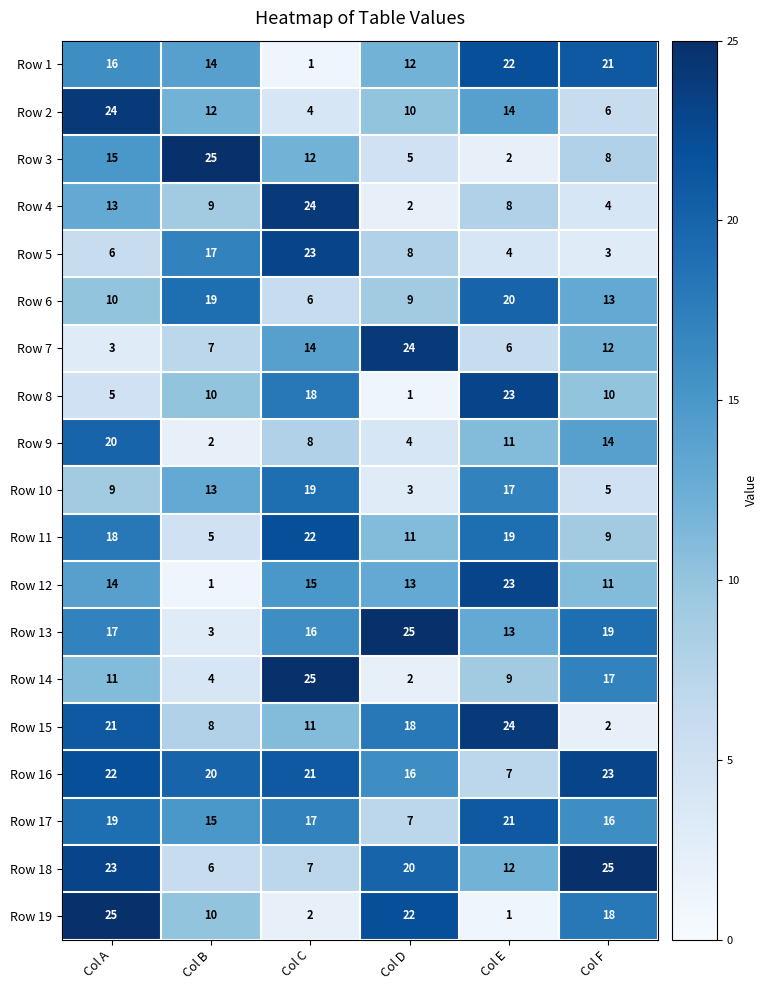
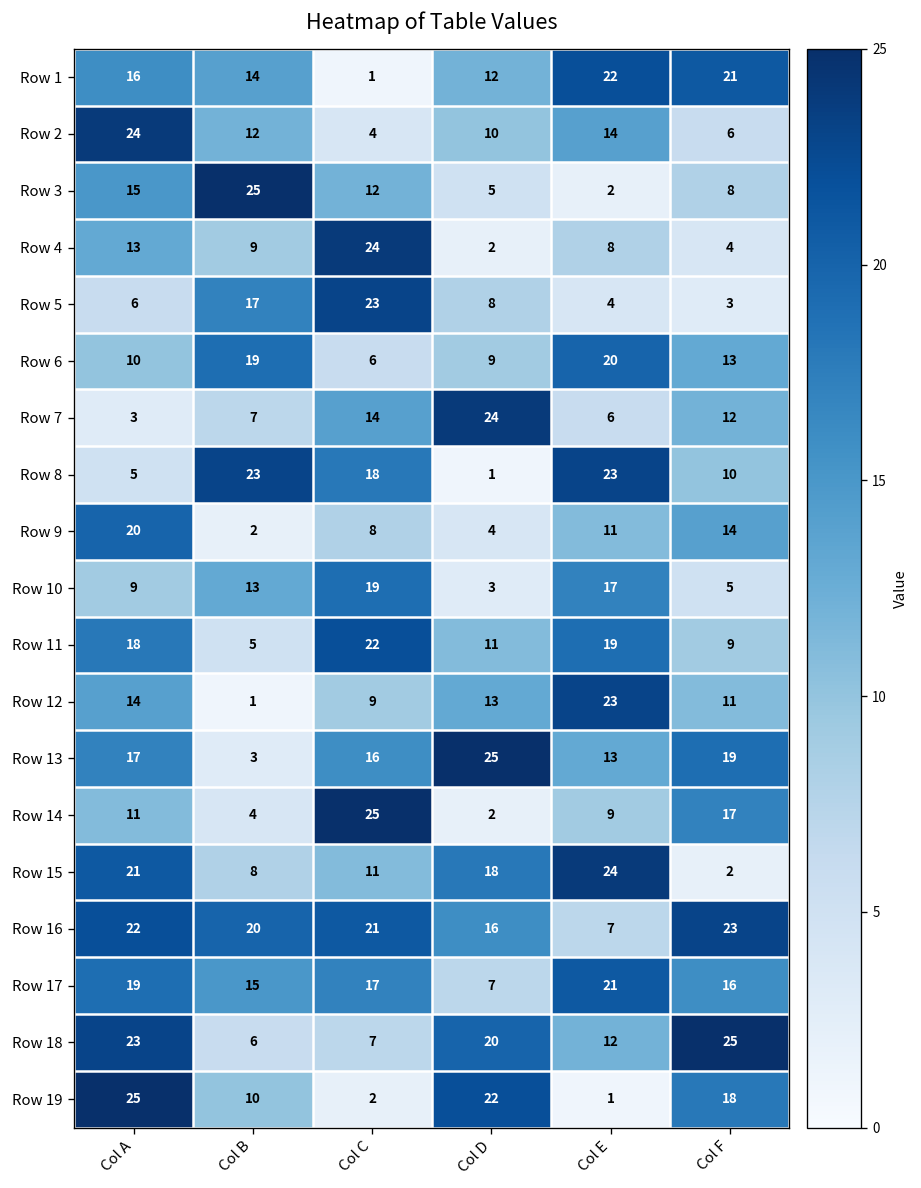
  {
    "Row 1": {
      "Col A": 16,
      "Col B": 14,
      "Col C": 1,
      "Col D": 12,
      "Col E": 22,
      "Col F": 21
    },
    "Row 2": {
      "Col A": 24,
      "Col B": 12,
      "Col C": 4,
      "Col D": 10,
      "Col E": 14,
      "Col F": 6
    },
    "Row 3": {
      "Col A": 15,
      "Col B": 25,
      "Col C": 12,
      "Col D": 5,
      "Col E": 2,
      "Col F": 8
    },
    "Row 4": {
      "Col A": 13,
      "Col B": 9,
      "Col C": 24,
      "Col D": 2,
      "Col E": 8,
      "Col F": 4
    },
    "Row 5": {
      "Col A": 6,
      "Col B": 17,
      "Col C": 23,
      "Col D": 8,
      "Col E": 4,
      "Col F": 3
    },
    "Row 6": {
      "Col A": 10,
      "Col B": 19,
      "Col C": 6,
      "Col D": 9,
      "Col E": 20,
      "Col F": 13
    },
    "Row 7": {
      "Col A": 3,
      "Col B": 7,
      "Col C": 14,
      "Col D": 24,
      "Col E": 6,
      "Col F": 12
    },
    "Row 8": {
      "Col A": 5,
-     "Col B": 10,
+     "Col B": 23,
      "Col C": 18,
      "Col D": 1,
      "Col E": 23,
      "Col F": 10
    },
    "Row 9": {
      "Col A": 20,
      "Col B": 2,
      "Col C": 8,
      "Col D": 4,
      "Col E": 11,
      "Col F": 14
    },
    "Row 10": {
      "Col A": 9,
      "Col B": 13,
      "Col C": 19,
      "Col D": 3,
      "Col E": 17,
      "Col F": 5
    },
    "Row 11": {
      "Col A": 18,
      "Col B": 5,
      "Col C": 22,
      "Col D": 11,
      "Col E": 19,
      "Col F": 9
    },
    "Row 12": {
      "Col A": 14,
      "Col B": 1,
-     "Col C": 15,
+     "Col C": 9,
      "Col D": 13,
      "Col E": 23,
      "Col F": 11
    },
    "Row 13": {
      "Col A": 17,
      "Col B": 3,
      "Col C": 16,
      "Col D": 25,
      "Col E": 13,
      "Col F": 19
    },
    "Row 14": {
      "Col A": 11,
      "Col B": 4,
      "Col C": 25,
      "Col D": 2,
      "Col E": 9,
      "Col F": 17
    },
    "Row 15": {
      "Col A": 21,
      "Col B": 8,
      "Col C": 11,
      "Col D": 18,
      "Col E": 24,
      "Col F": 2
    },
    "Row 16": {
      "Col A": 22,
      "Col B": 20,
      "Col C": 21,
      "Col D": 16,
      "Col E": 7,
      "Col F": 23
    },
    "Row 17": {
      "Col A": 19,
      "Col B": 15,
      "Col C": 17,
      "Col D": 7,
      "Col E": 21,
      "Col F": 16
    },
    "Row 18": {
      "Col A": 23,
      "Col B": 6,
      "Col C": 7,
      "Col D": 20,
      "Col E": 12,
      "Col F": 25
    },
    "Row 19": {
      "Col A": 25,
      "Col B": 10,
      "Col C": 2,
      "Col D": 22,
      "Col E": 1,
      "Col F": 18
    }
  }
